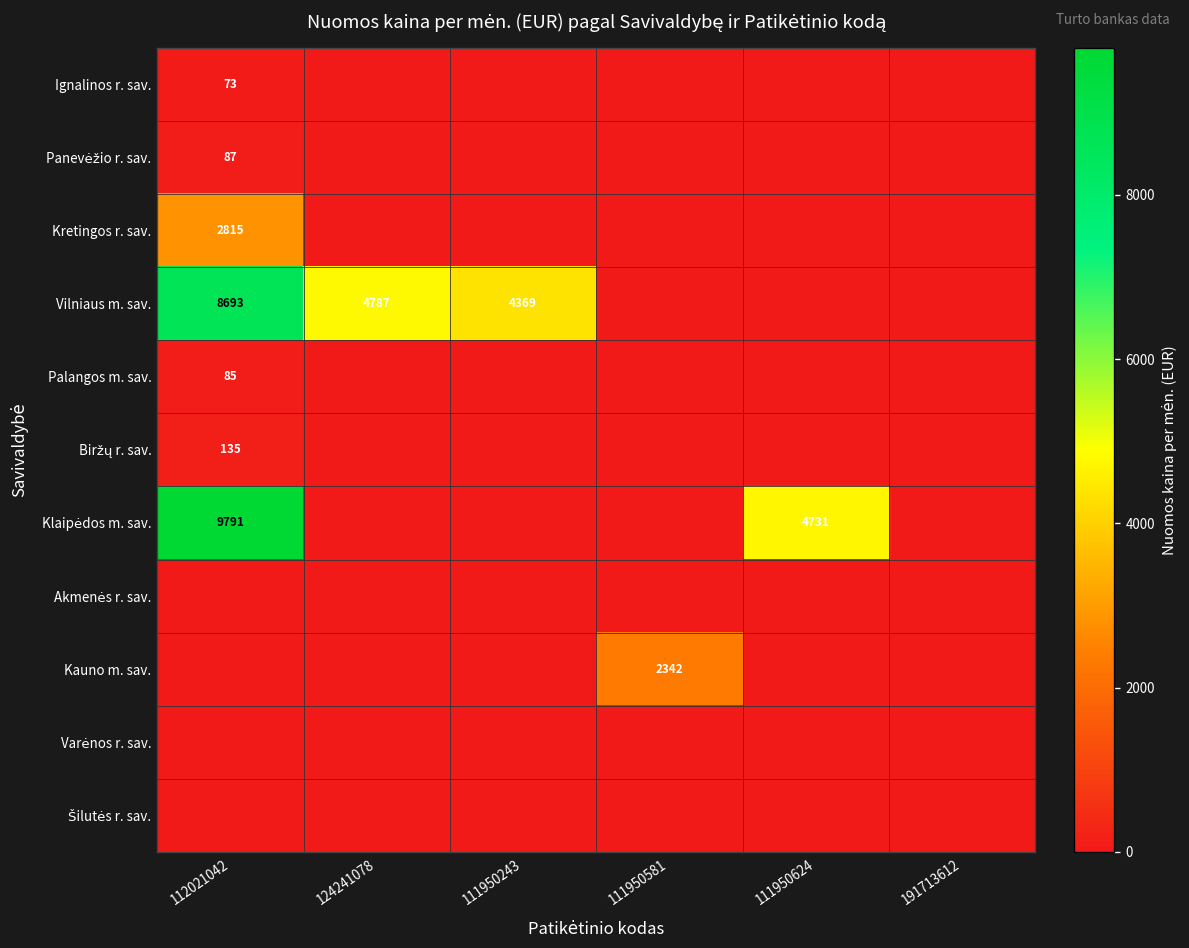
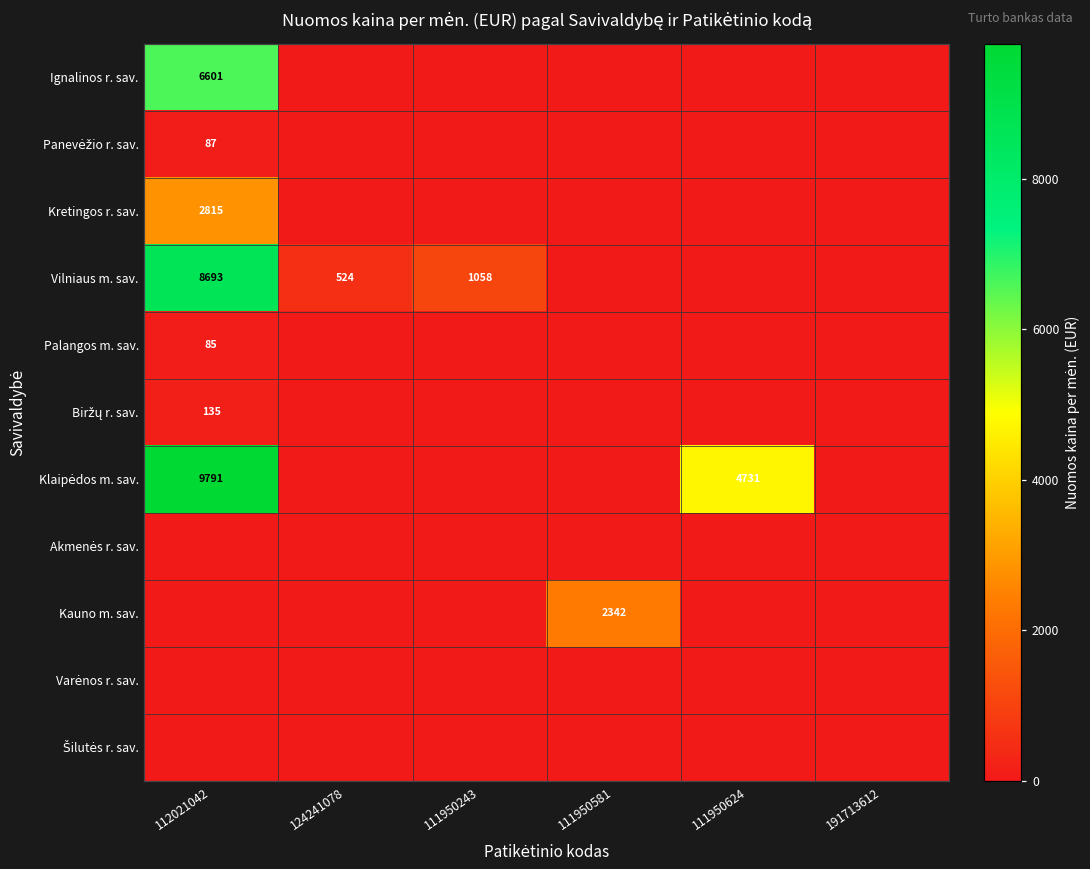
  {
    "Ignalinos r. sav.": {
-     "112021042": 73
+     "112021042": 6601
    },
    "Panevėžio r. sav.": {
      "112021042": 87
    },
    "Kretingos r. sav.": {
      "112021042": 2815
    },
    "Vilniaus m. sav.": {
      "112021042": 8693,
-     "124241078": 4787,
-     "111950243": 4369
+     "124241078": 524,
+     "111950243": 1058
    },
    "Palangos m. sav.": {
      "112021042": 85
    },
    "Biržų r. sav.": {
      "112021042": 135
    },
    "Klaipėdos m. sav.": {
      "112021042": 9791,
      "111950624": 4731
    },
    "Kauno m. sav.": {
      "111950581": 2342
    }
  }
